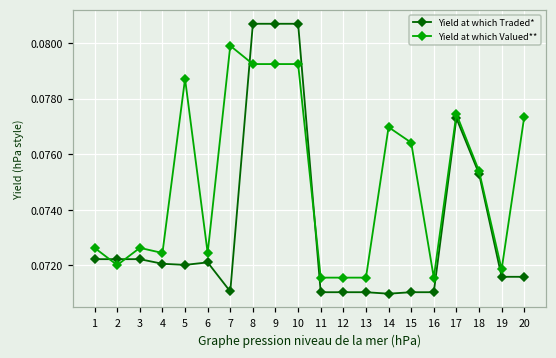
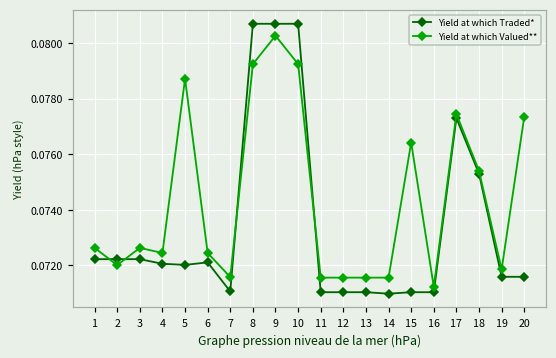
  {
    "Yield at which Traded*": {
      "1": 0.0722,
      "2": 0.0722,
      "3": 0.0722,
      "4": 0.0721,
      "5": 0.0720,
      "6": 0.0721,
      "7": 0.0711,
      "8": 0.0807,
      "9": 0.0807,
      "10": 0.0807,
      "11": 0.0710,
      "12": 0.0710,
      "13": 0.0710,
      "14": 0.0710,
      "15": 0.0710,
      "16": 0.0710,
      "17": 0.0773,
      "19": 0.0716,
      "20": 0.0716
    },
    "Yield at which Valued**": {
      "1": 0.0726,
      "2": 0.0720,
      "3": 0.0726,
      "4": 0.0724,
      "5": 0.0787,
      "6": 0.0724,
-     "7": 0.0799,
+     "7": 0.0716,
      "8": 0.0792,
-     "9": 0.0792,
+     "9": 0.0803,
      "10": 0.0792,
      "11": 0.0716,
      "12": 0.0716,
      "13": 0.0716,
-     "14": 0.0770,
+     "14": 0.0716,
      "15": 0.0764,
-     "16": 0.0716,
+     "16": 0.0712,
      "17": 0.0775,
      "19": 0.0719,
      "20": 0.0774
    }
  }
